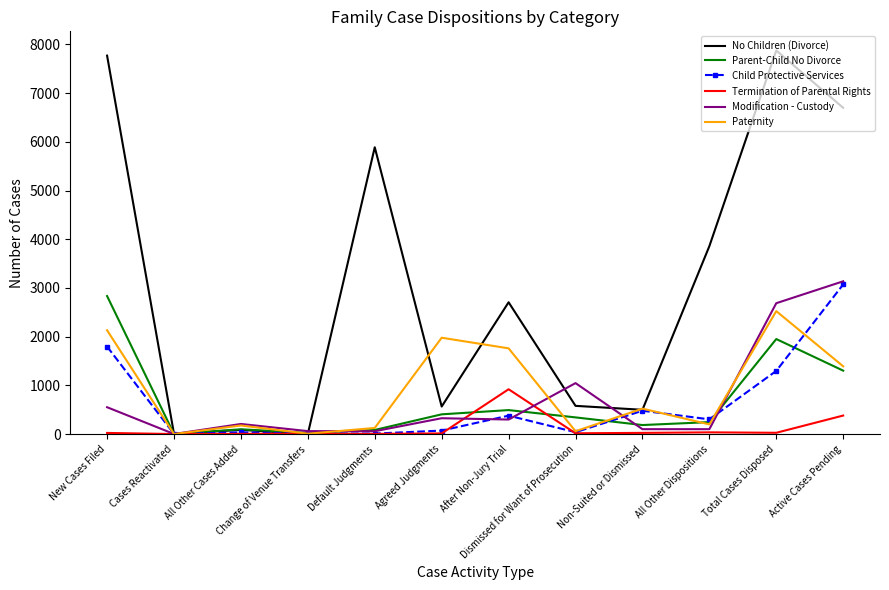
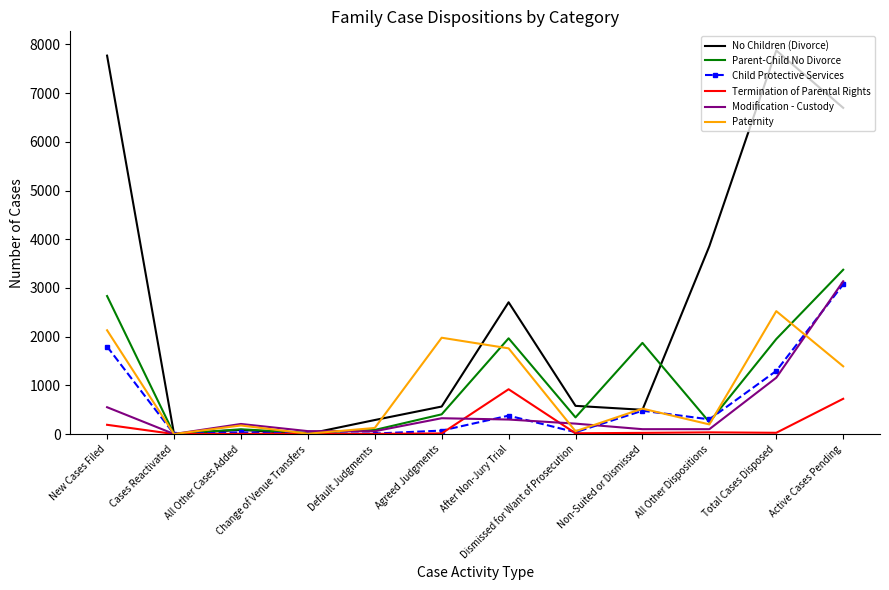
  {
    "No Children (Divorce)": {
      "New Cases Filed": 7800,
-     "Default Judgments": 5900,
+     "Default Judgments": 300,
      "Agreed Judgments": 600,
      "After Non-Jury Trial": 2700,
      "Dismissed for Want of Prosecution": 600,
      "All Other Dispositions": 3900
    },
    "Parent-Child No Divorce": {
      "New Cases Filed": 2800,
      "Agreed Judgments": 400,
-     "After Non-Jury Trial": 500,
+     "After Non-Jury Trial": 2000,
      "Dismissed for Want of Prosecution": 300,
-     "Non-Suited or Dismissed": 200,
+     "Non-Suited or Dismissed": 1900,
      "Total Cases Disposed": 2000,
-     "Active Cases Pending": 1300
+     "Active Cases Pending": 3400
    },
    "Child Protective Services": {
      "New Cases Filed": 1800,
      "Agreed Judgments": 100,
      "After Non-Jury Trial": 400,
      "All Other Dispositions": 300,
      "Total Cases Disposed": 1300,
      "Active Cases Pending": 3100
    },
    "Termination of Parental Rights": {
-     "New Cases Filed": 0,
+     "New Cases Filed": 200,
      "Agreed Judgments": 0,
      "After Non-Jury Trial": 900,
      "Non-Suited or Dismissed": 0,
      "All Other Dispositions": 0,
      "Total Cases Disposed": 0,
-     "Active Cases Pending": 400
+     "Active Cases Pending": 700
    },
    "Modification - Custody": {
      "New Cases Filed": 600,
      "Agreed Judgments": 300,
      "After Non-Jury Trial": 300,
-     "Dismissed for Want of Prosecution": 1000,
+     "Dismissed for Want of Prosecution": 200,
      "Non-Suited or Dismissed": 100,
      "All Other Dispositions": 100,
-     "Total Cases Disposed": 2700,
+     "Total Cases Disposed": 1200,
      "Active Cases Pending": 3100
    },
    "Paternity": {
      "New Cases Filed": 2100,
      "Agreed Judgments": 2000,
      "After Non-Jury Trial": 1800,
      "Total Cases Disposed": 2500,
      "Active Cases Pending": 1400
    }
  }
